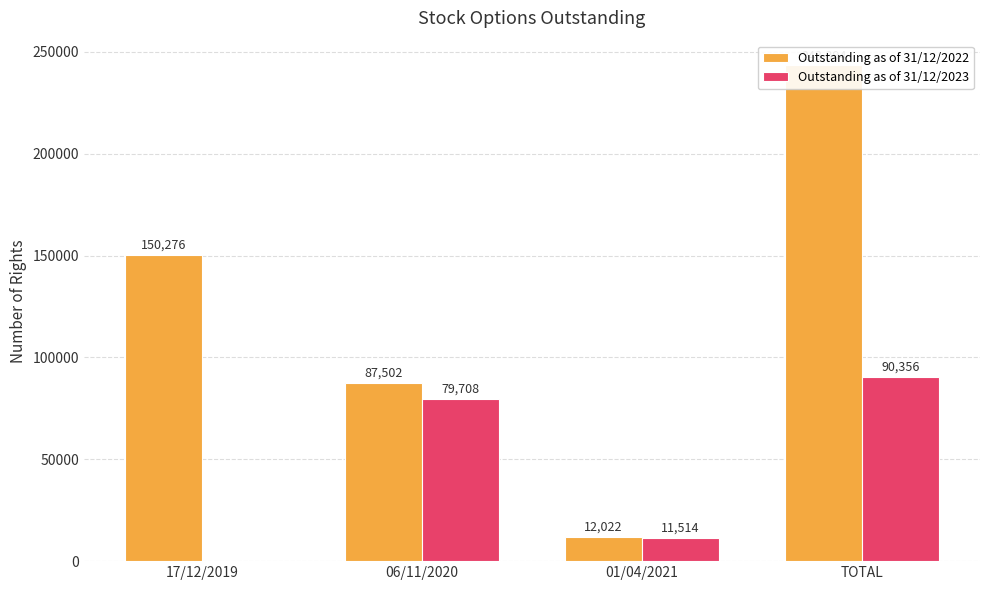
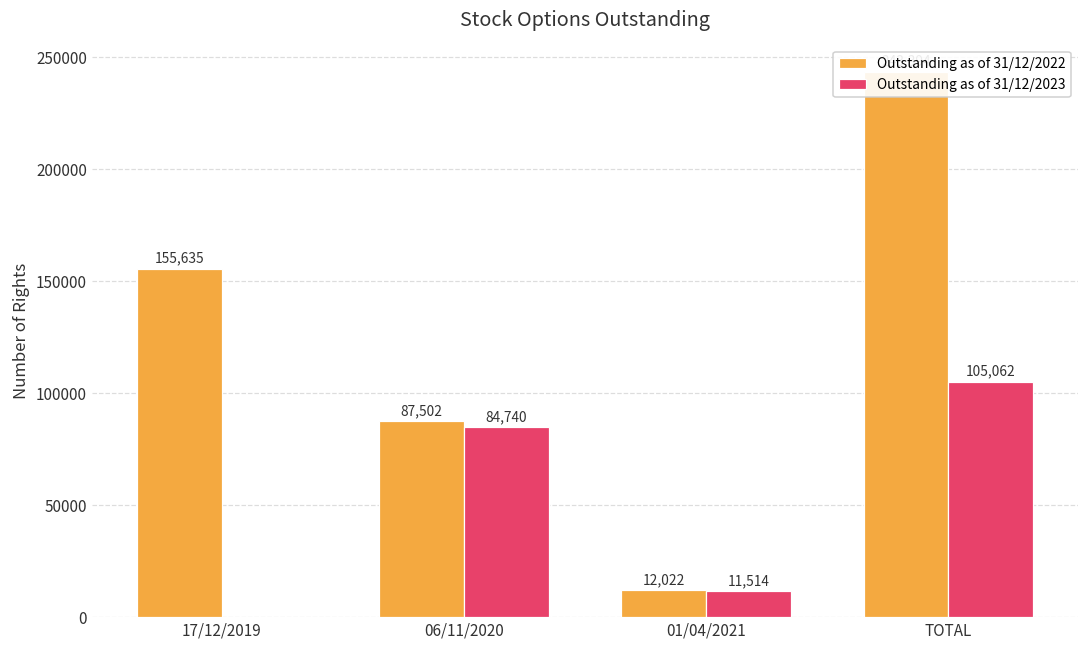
  {
    "Outstanding as of 31/12/2022": {
-     "17/12/2019": "150,276",
+     "17/12/2019": "155,635",
      "06/11/2020": "87,502",
      "01/04/2021": "12,022"
    },
    "Outstanding as of 31/12/2023": {
-     "06/11/2020": "79,708",
+     "06/11/2020": "84,740",
      "01/04/2021": "11,514",
-     "TOTAL": "90,356"
+     "TOTAL": "105,062"
    }
  }
